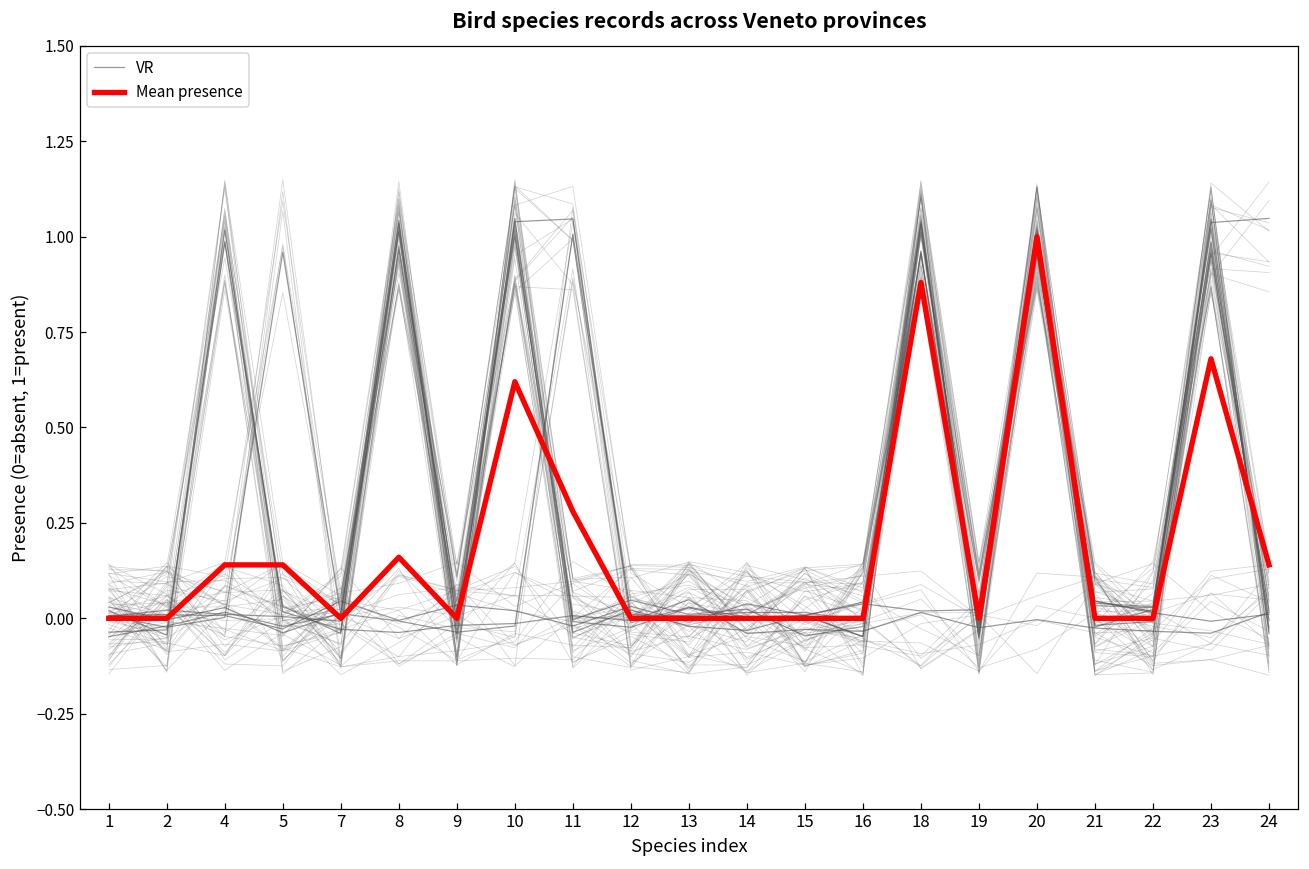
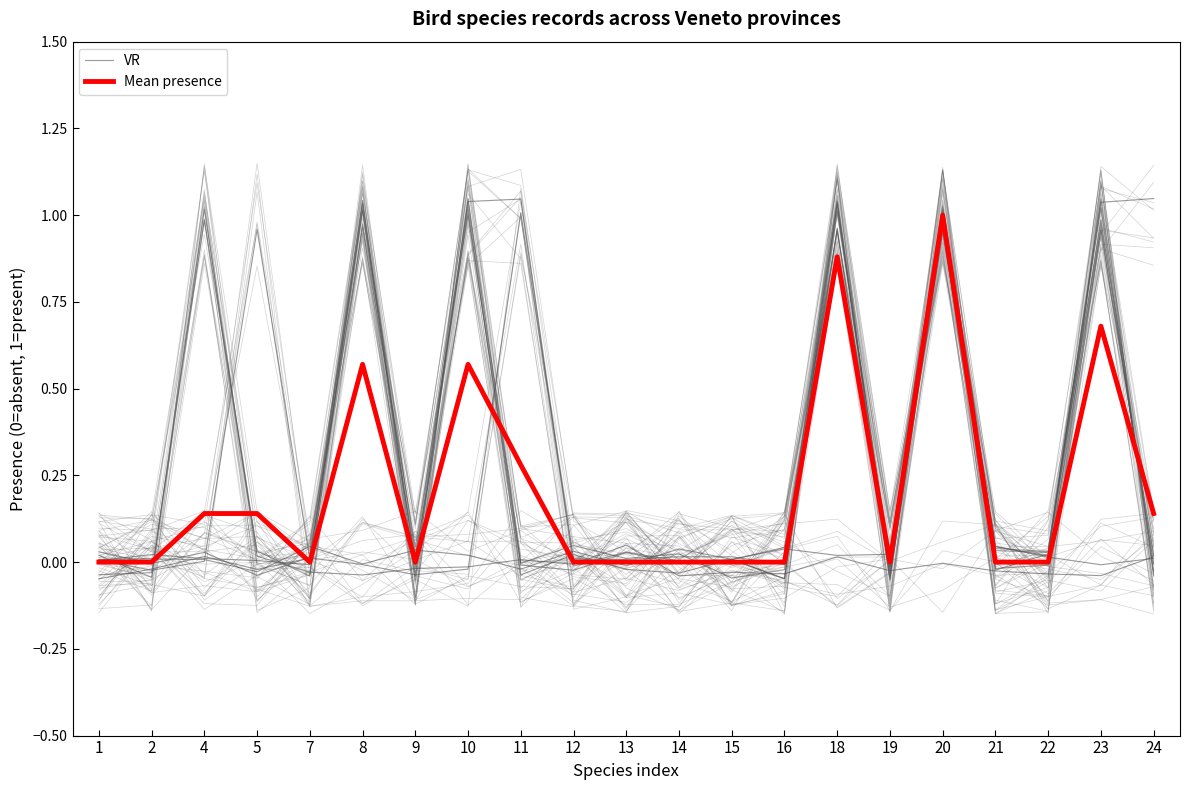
  {
    "Mean presence": {
-     "8": 0.16,
-     "10": 0.62,
+     "8": 0.57,
+     "10": 0.57,
      "11": 0.28,
      "18": 0.88,
      "23": 0.68
    }
  }
